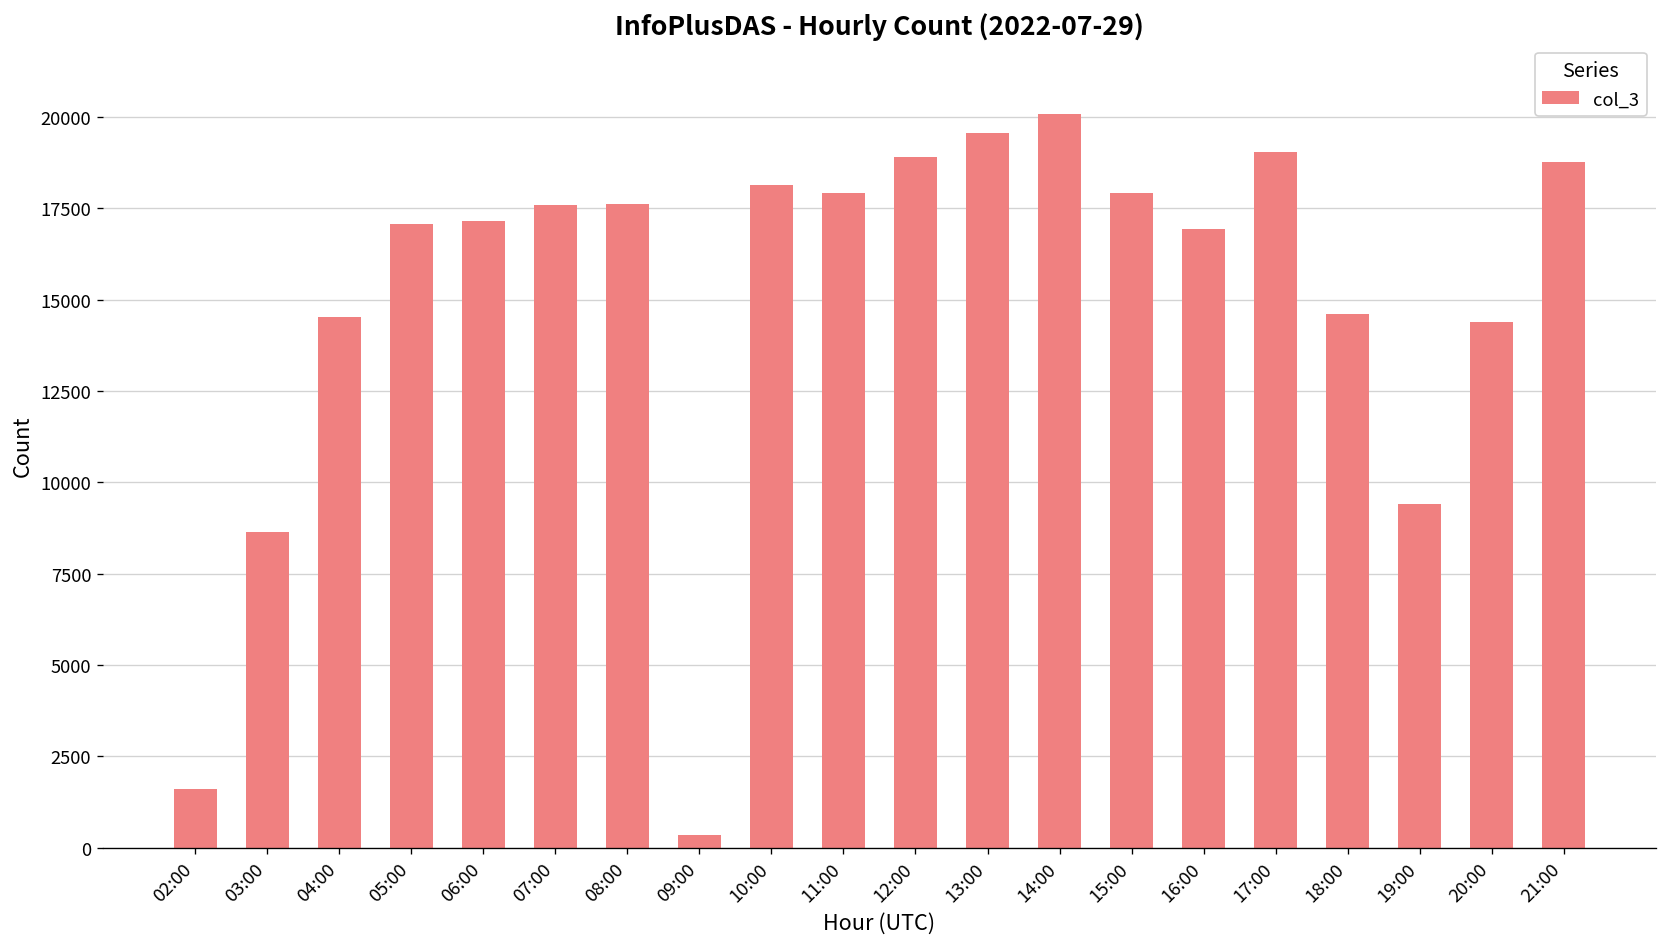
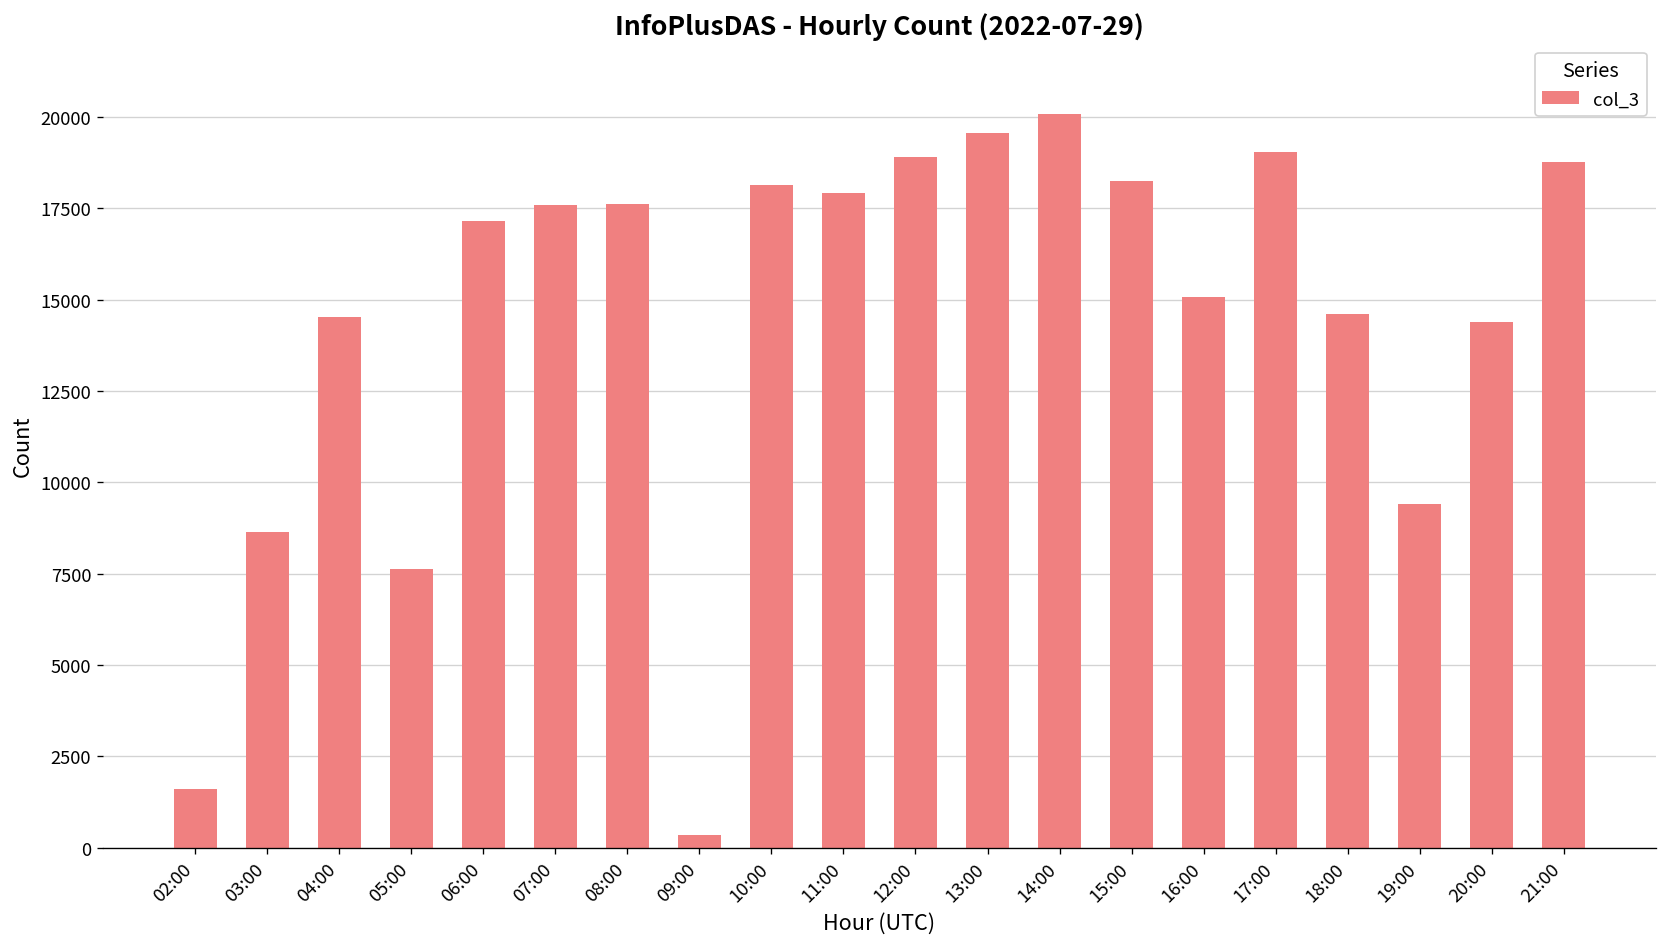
  {
    "02:00": 1600,
    "03:00": 8600,
    "04:00": 14500,
-   "05:00": 17100,
+   "05:00": 7600,
    "06:00": 17100,
    "07:00": 17600,
    "08:00": 17600,
    "09:00": 400,
    "10:00": 18100,
    "11:00": 17900,
    "12:00": 18900,
    "13:00": 19600,
    "14:00": 20100,
-   "15:00": 17900,
-   "16:00": 16900,
+   "15:00": 18200,
+   "16:00": 15100,
    "17:00": 19000,
    "18:00": 14600,
    "19:00": 9400,
    "20:00": 14400,
    "21:00": 18800
  }
